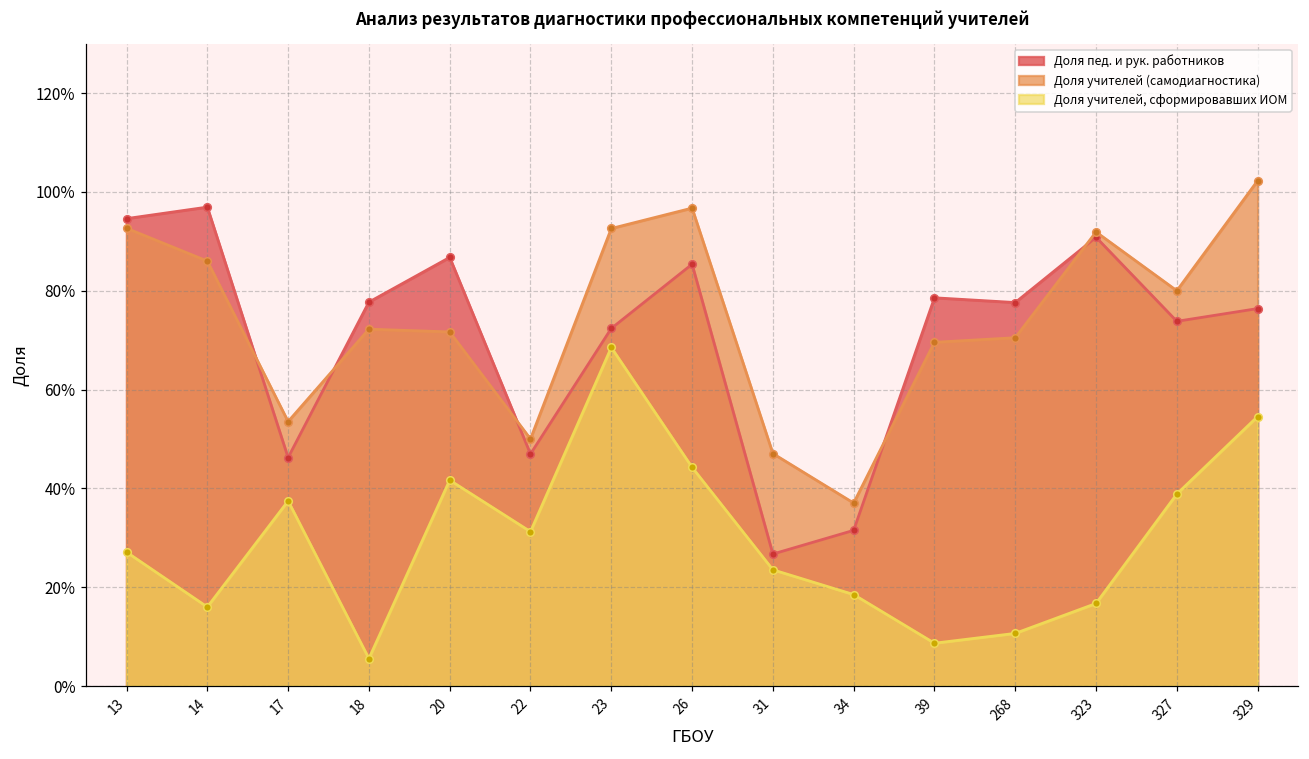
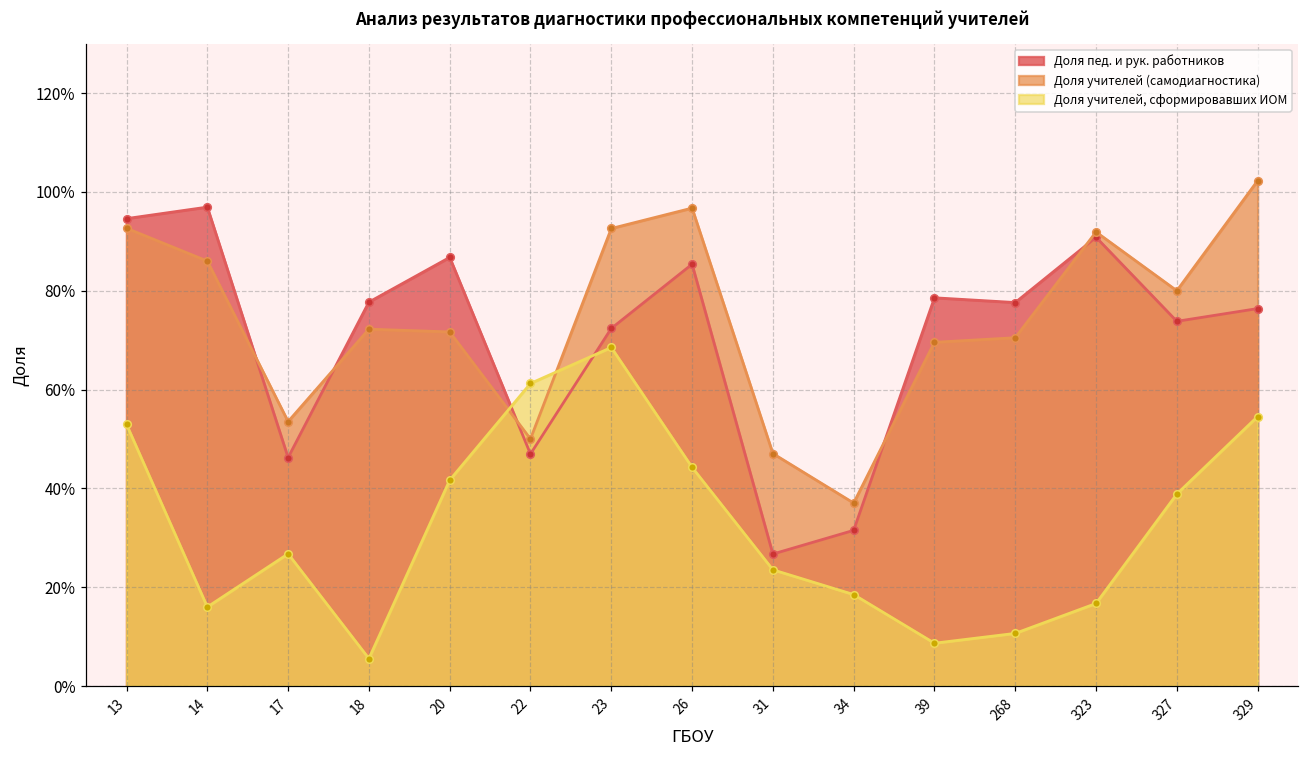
  {
    "Доля учителей, сформировавших ИОМ": {
-     "13": "27%",
+     "13": "53%",
      "14": "16%",
-     "17": "37%",
+     "17": "27%",
      "18": "6%",
      "20": "42%",
-     "22": "31%",
+     "22": "61%",
      "23": "69%",
      "26": "44%",
      "31": "24%",
      "34": "19%",
      "39": "9%",
      "268": "11%",
      "323": "17%",
      "327": "39%",
      "329": "55%"
    }
  }
